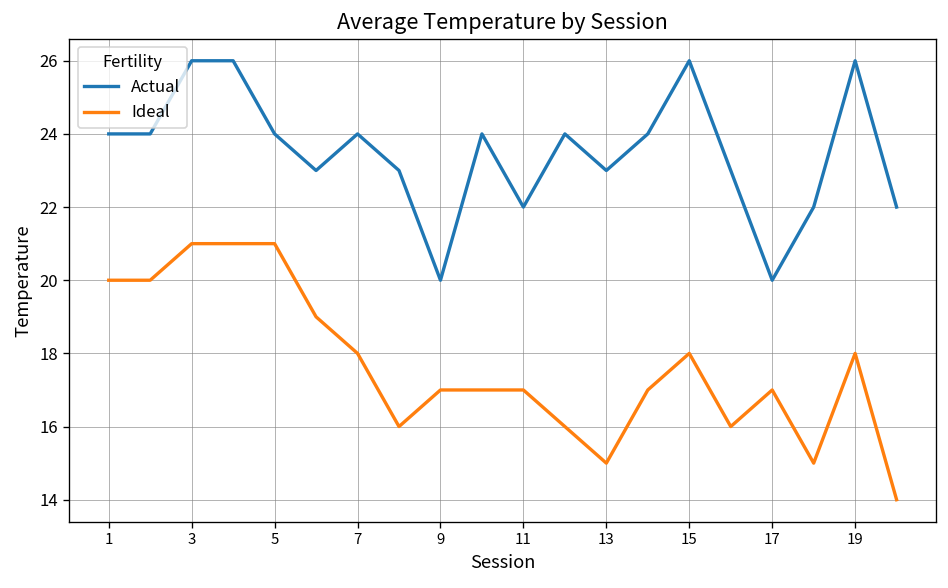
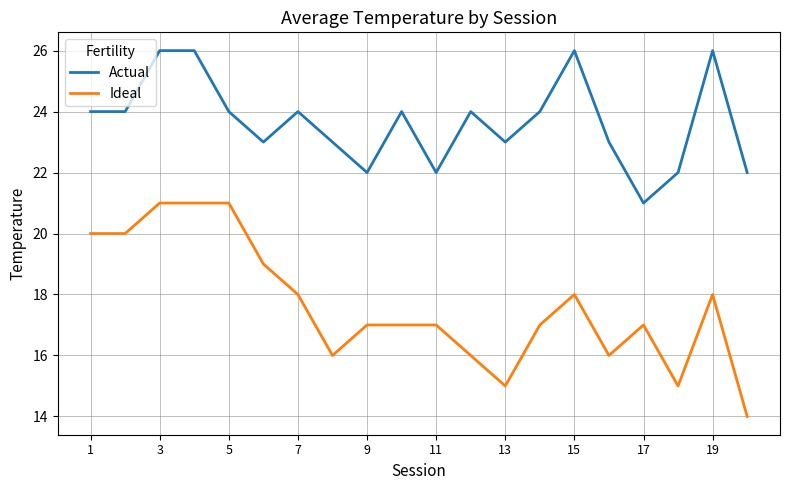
  {
    "Actual": {
      "1": 24,
      "3": 26,
      "5": 24,
      "7": 24,
-     "9": 20,
+     "9": 22,
      "11": 22,
      "13": 23,
      "15": 26,
-     "17": 20,
+     "17": 21,
      "19": 26
    },
    "Ideal": {
      "1": 20,
      "3": 21,
      "5": 21,
      "7": 18,
      "9": 17,
      "11": 17,
      "13": 15,
      "15": 18,
      "17": 17,
      "19": 18
    }
  }
